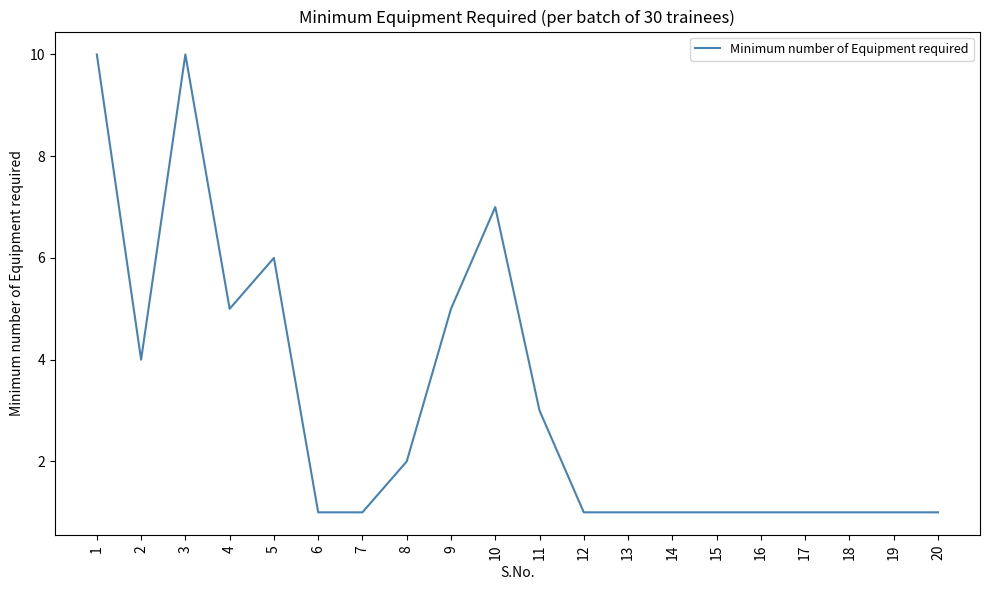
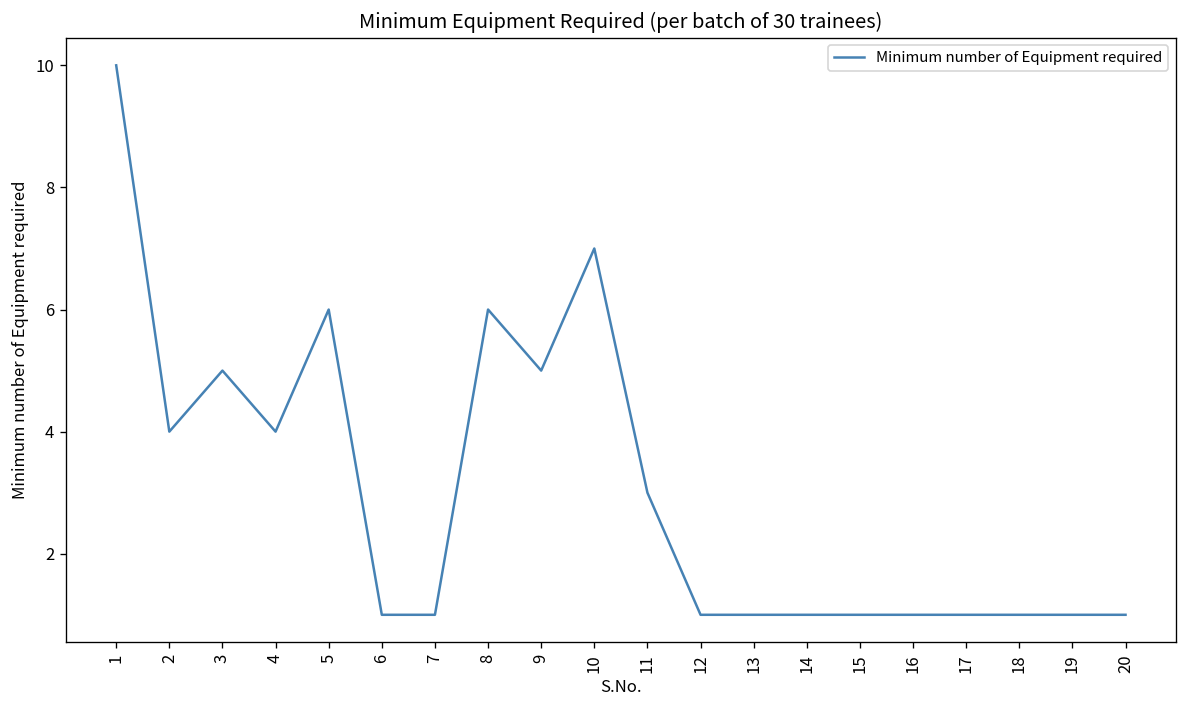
  {
    "1": 10,
    "2": 4,
-   "3": 10,
-   "4": 5,
+   "3": 5,
+   "4": 4,
    "5": 6,
    "6": 1,
    "7": 1,
-   "8": 2,
+   "8": 6,
    "9": 5,
    "10": 7,
    "11": 3,
    "12": 1,
    "13": 1,
    "14": 1,
    "15": 1,
    "16": 1,
    "17": 1,
    "18": 1,
    "19": 1,
    "20": 1
  }
